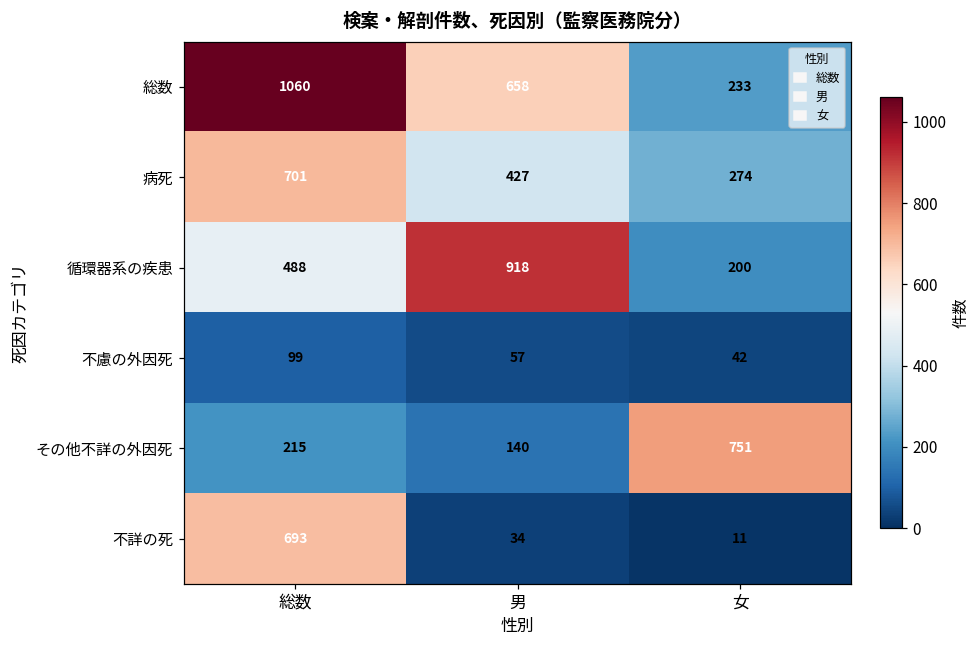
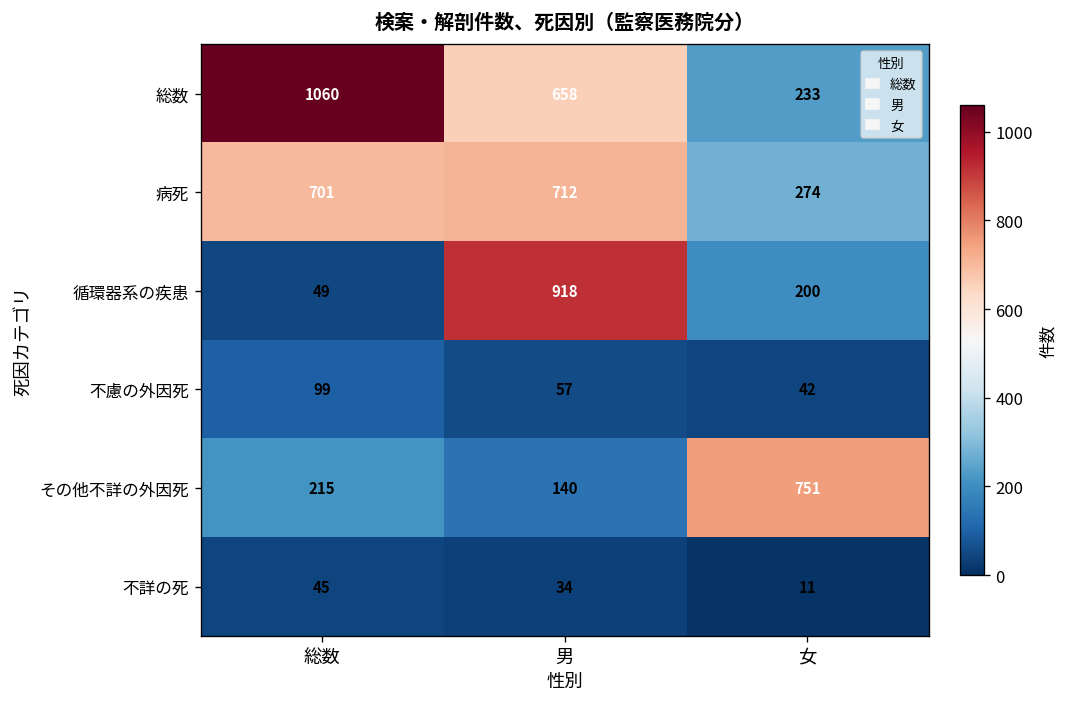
  {
    "総数": {
      "総数": 1060,
      "男": 658,
      "女": 233
    },
    "病死": {
      "総数": 701,
-     "男": 427,
+     "男": 712,
      "女": 274
    },
    "循環器系の疾患": {
-     "総数": 488,
+     "総数": 49,
      "男": 918,
      "女": 200
    },
    "不慮の外因死": {
      "総数": 99,
      "男": 57,
      "女": 42
    },
    "その他不詳の外因死": {
      "総数": 215,
      "男": 140,
      "女": 751
    },
    "不詳の死": {
-     "総数": 693,
+     "総数": 45,
      "男": 34,
      "女": 11
    }
  }
